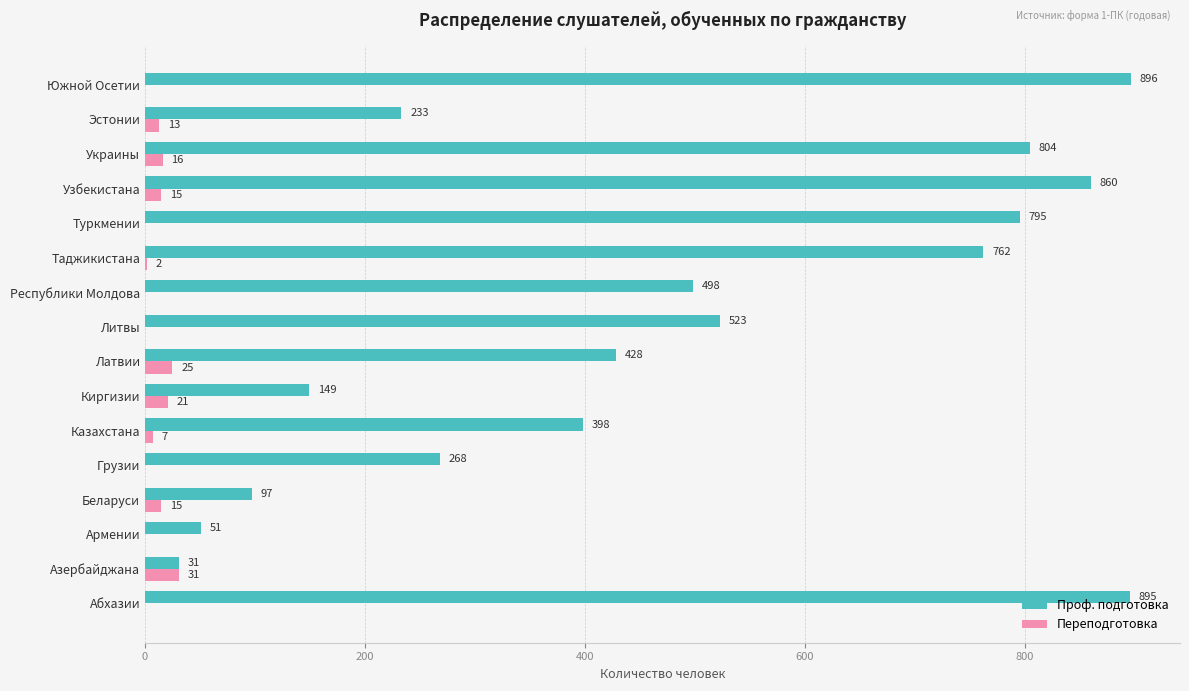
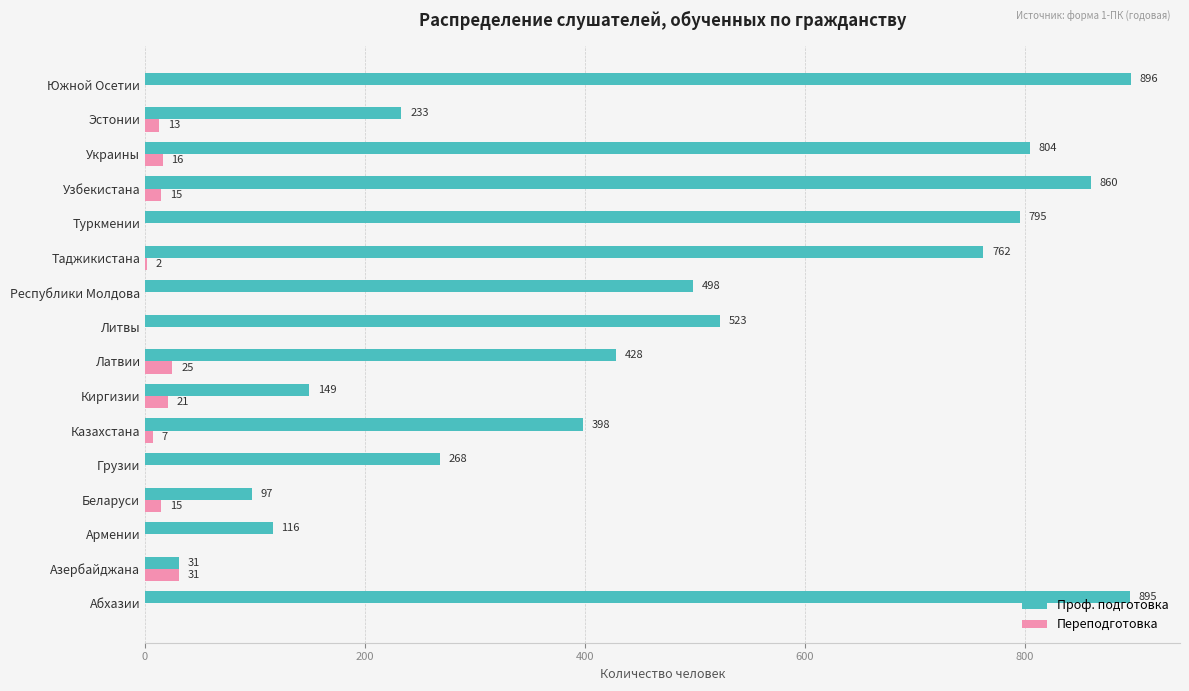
  {
    "Проф. подготовка": {
      "Южной Осетии": 896,
      "Эстонии": 233,
      "Украины": 804,
      "Узбекистана": 860,
      "Туркмении": 795,
      "Таджикистана": 762,
      "Республики Молдова": 498,
      "Литвы": 523,
      "Латвии": 428,
      "Киргизии": 149,
      "Казахстана": 398,
      "Грузии": 268,
      "Беларуси": 97,
-     "Армении": 51,
+     "Армении": 116,
      "Азербайджана": 31,
      "Абхазии": 895
    },
    "Переподготовка": {
      "Эстонии": 13,
      "Украины": 16,
      "Узбекистана": 15,
      "Таджикистана": 2,
      "Латвии": 25,
      "Киргизии": 21,
      "Казахстана": 7,
      "Беларуси": 15,
      "Азербайджана": 31
    }
  }
